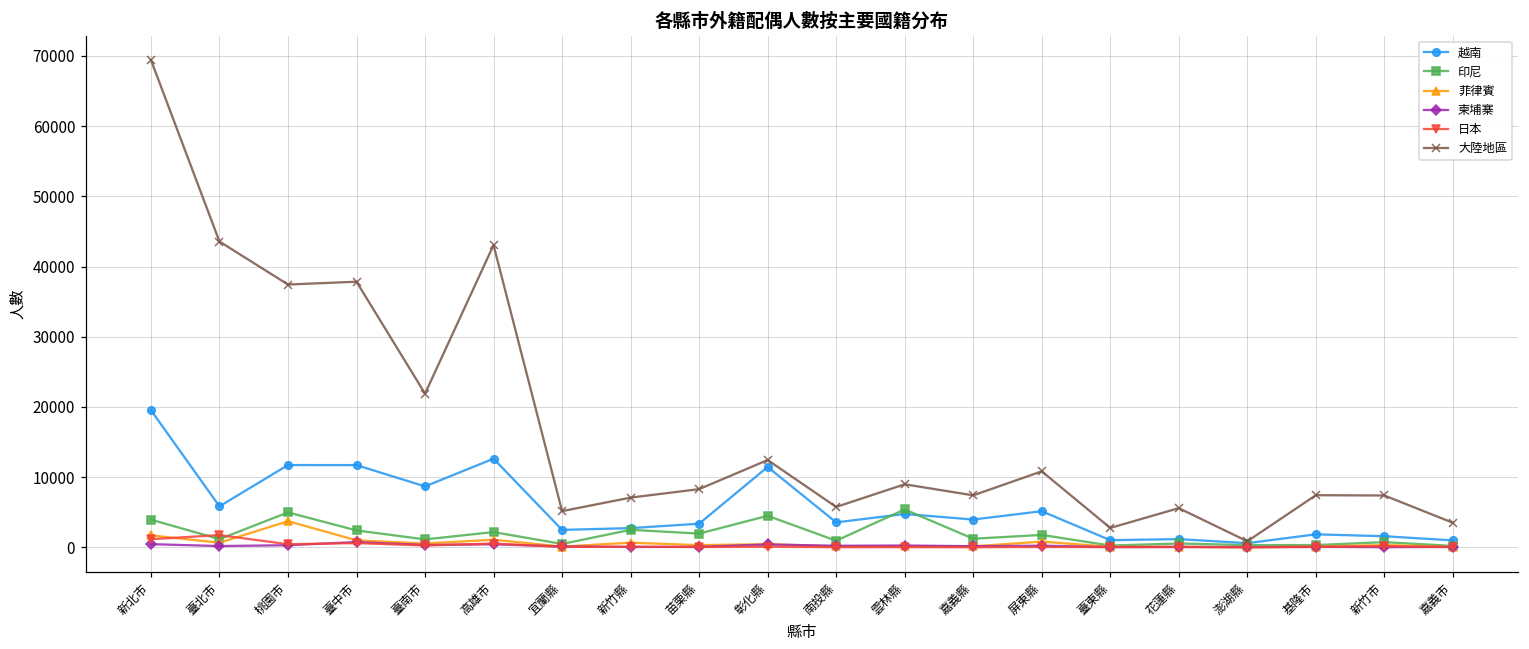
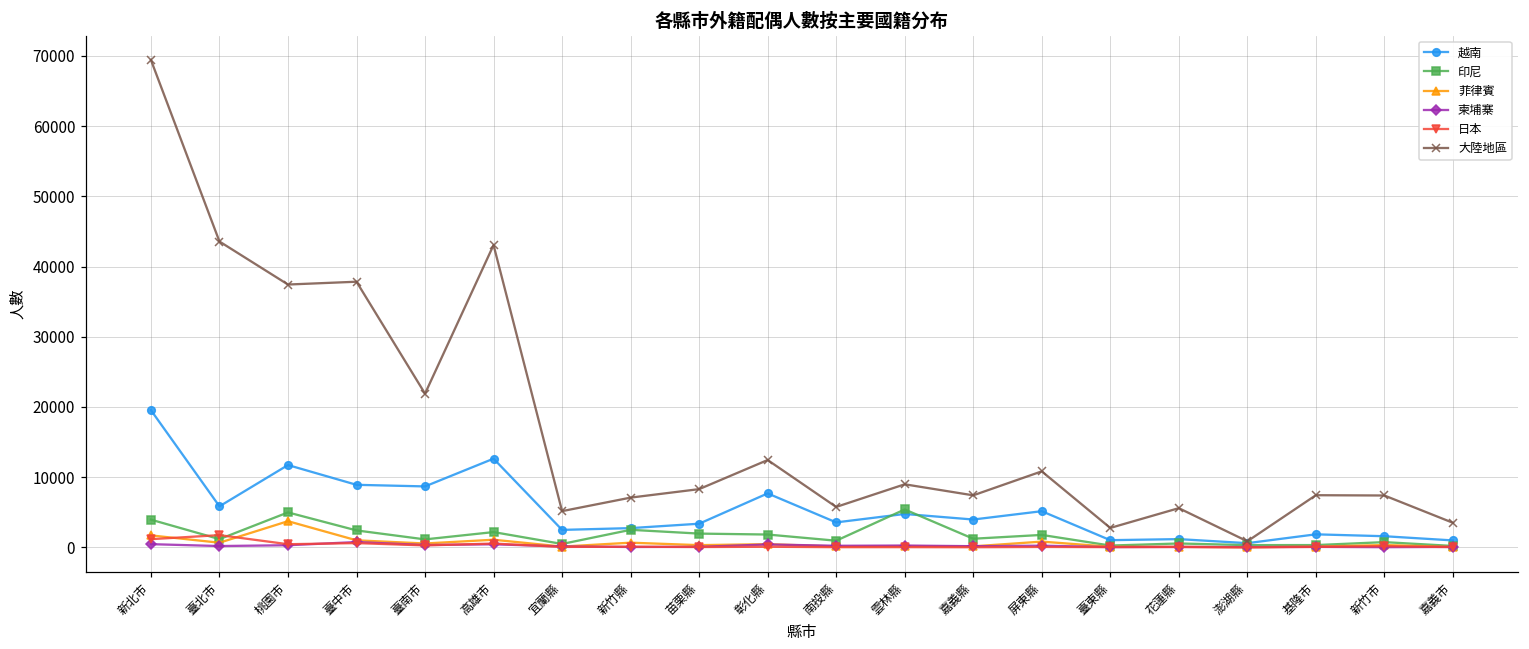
  {
    "越南": {
      "新北市": 20000,
      "臺北市": 6000,
      "桃園市": 12000,
-     "臺中市": 12000,
+     "臺中市": 9000,
      "臺南市": 9000,
      "高雄市": 13000,
      "宜蘭縣": 2000,
      "苗栗縣": 3000,
-     "彰化縣": 11000,
+     "彰化縣": 8000,
      "南投縣": 4000,
      "雲林縣": 5000,
      "嘉義縣": 4000,
      "屏東縣": 5000,
      "臺東縣": 1000,
      "花蓮縣": 1000,
      "基隆市": 2000,
      "新竹市": 2000,
      "嘉義市": 1000
    },
    "印尼": {
      "新北市": 4000,
      "臺北市": 1000,
      "桃園市": 5000,
      "臺中市": 2000,
      "臺南市": 1000,
      "高雄市": 2000,
      "苗栗縣": 2000,
-     "彰化縣": 4000,
+     "彰化縣": 2000,
      "南投縣": 1000,
      "雲林縣": 5000,
      "嘉義縣": 1000,
      "屏東縣": 2000,
      "花蓮縣": 1000,
      "新竹市": 1000
    },
    "菲律賓": {
      "新北市": 2000,
      "臺北市": 1000,
      "桃園市": 4000,
      "高雄市": 1000,
      "新竹縣": 1000,
      "屏東縣": 1000
    },
    "柬埔寨": {
      "新北市": 0,
      "臺北市": 0
    },
    "日本": {
      "新北市": 1000,
      "臺北市": 2000
    },
    "大陸地區": {
      "新北市": 69000,
      "臺北市": 44000,
      "桃園市": 37000,
      "臺中市": 38000,
      "臺南市": 22000,
      "高雄市": 43000,
      "宜蘭縣": 5000,
      "新竹縣": 7000,
      "苗栗縣": 8000,
      "彰化縣": 12000,
      "南投縣": 6000,
      "雲林縣": 9000,
      "嘉義縣": 7000,
      "屏東縣": 11000,
      "臺東縣": 3000,
      "花蓮縣": 6000,
      "基隆市": 7000,
      "新竹市": 7000,
      "嘉義市": 4000
    }
  }
